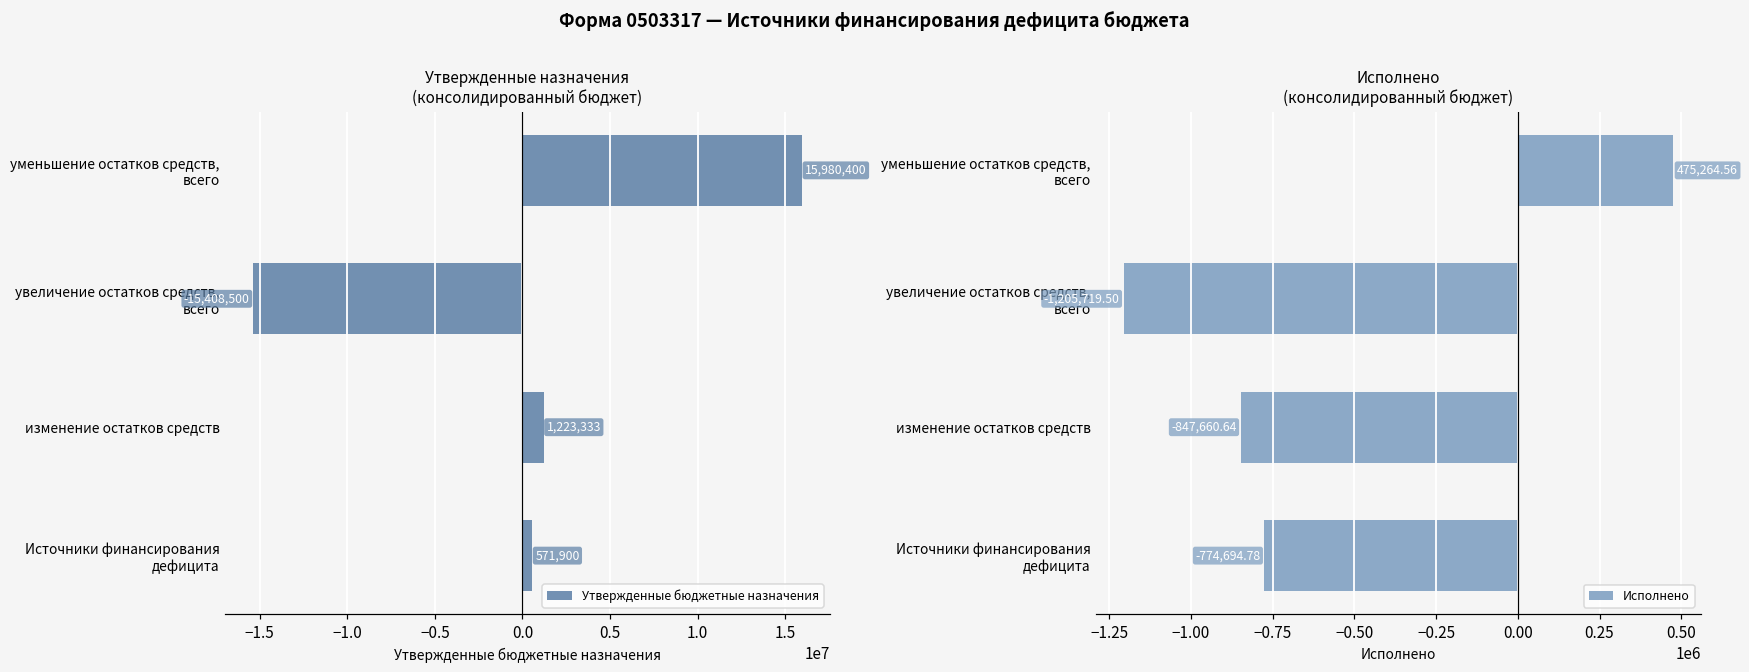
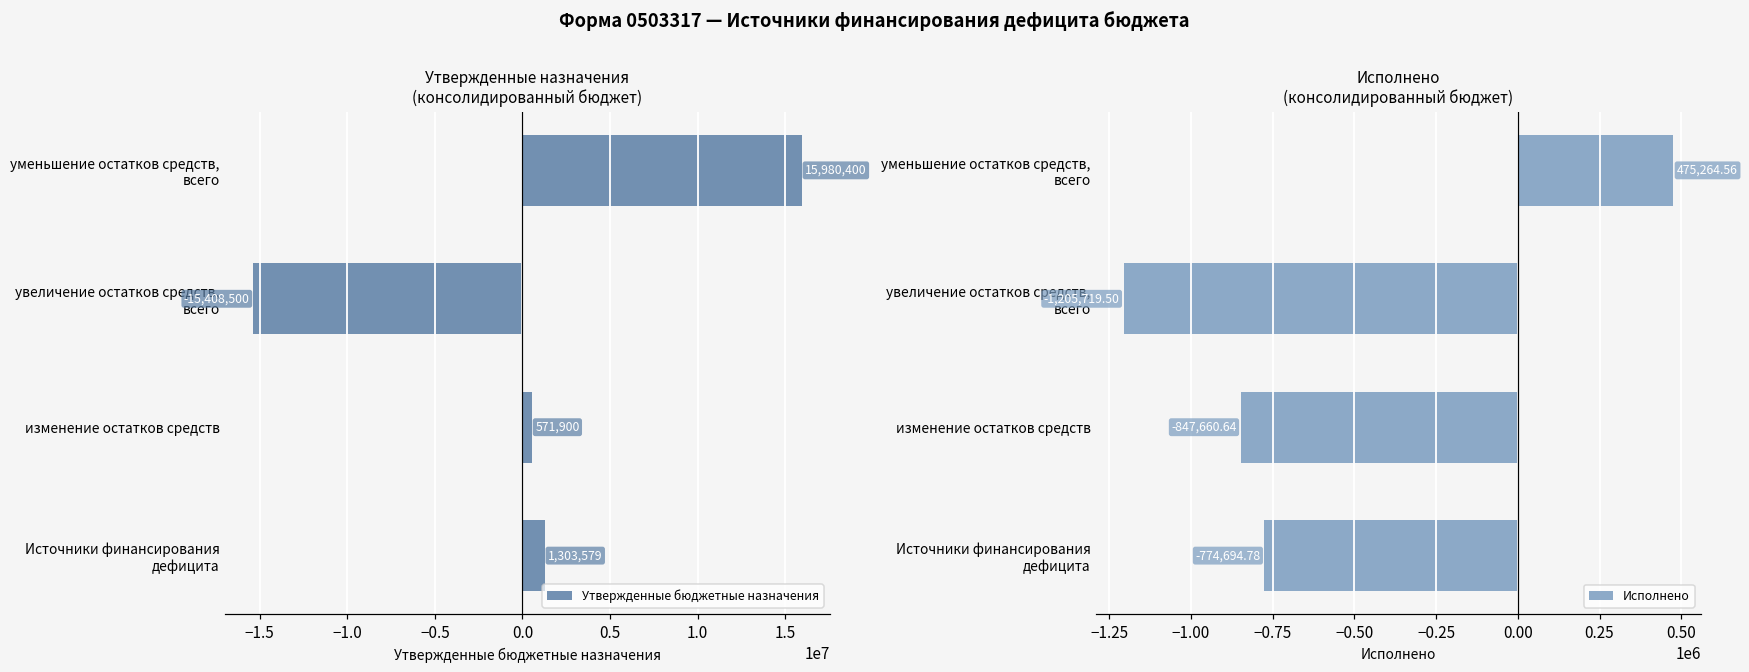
  {
    "Утвержденные назначения (консолидированный бюджет)": {
-     "изменение остатков средств": "1,223,333",
-     "Источники финансирования дефицита": "571,900"
+     "изменение остатков средств": "571,900",
+     "Источники финансирования дефицита": "1,303,579"
    }
  }
